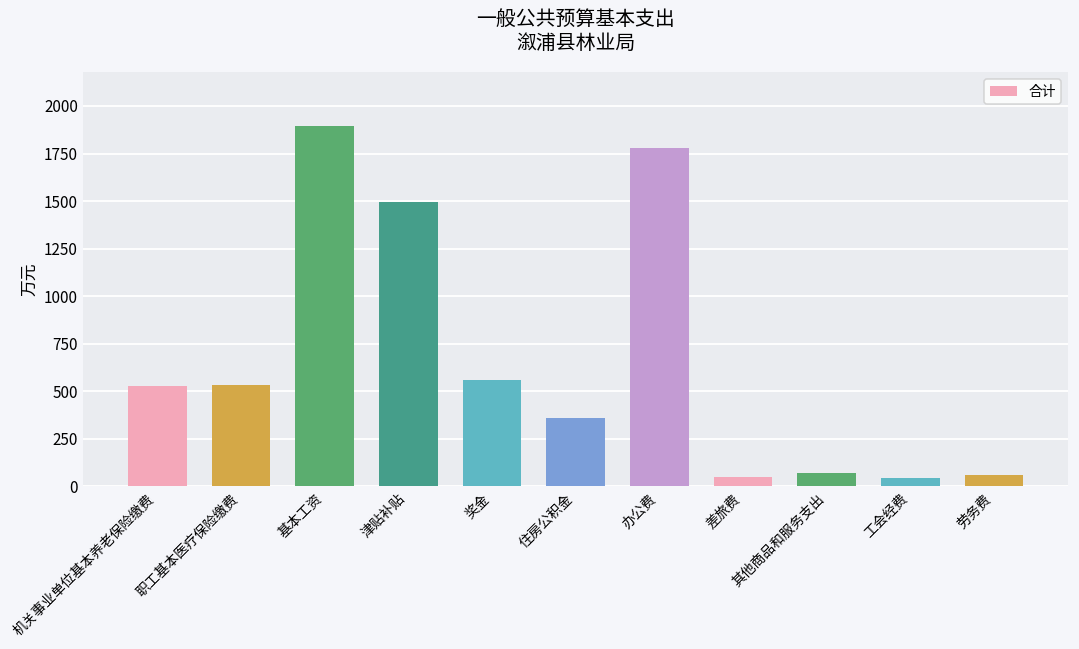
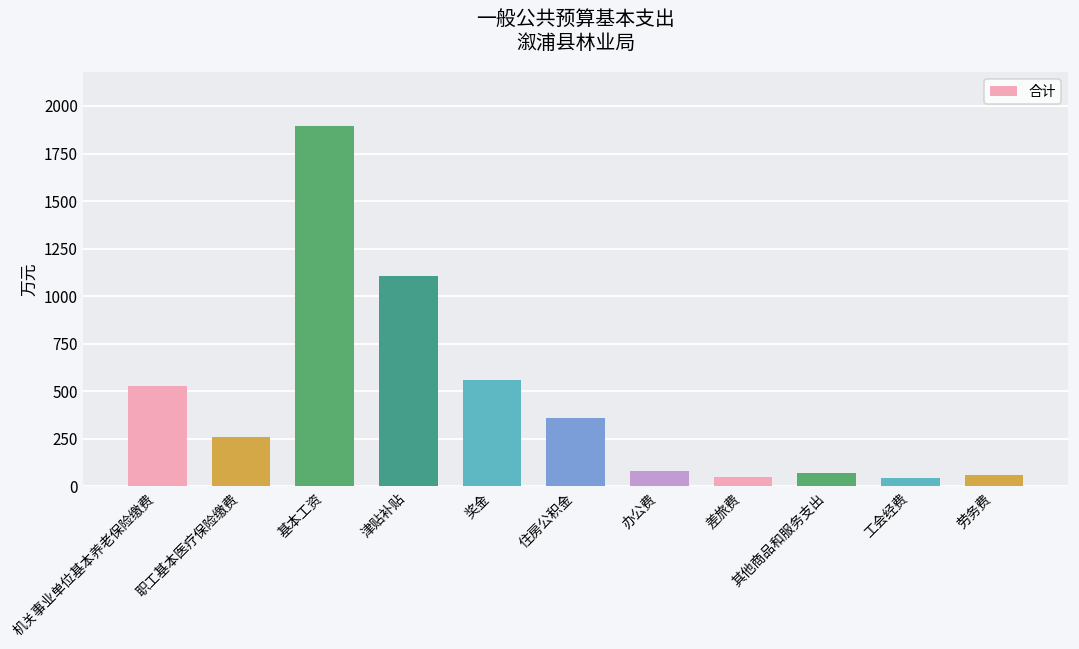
  {
    "机关事业单位基本养老保险缴费": 530,
-   "职工基本医疗保险缴费": 530,
+   "职工基本医疗保险缴费": 260,
    "基本工资": 1890,
-   "津贴补贴": 1500,
+   "津贴补贴": 1110,
    "奖金": 560,
    "住房公积金": 360,
-   "办公费": 1780,
+   "办公费": 80,
    "差旅费": 50,
    "其他商品和服务支出": 70,
    "工会经费": 50,
    "劳务费": 60
  }
